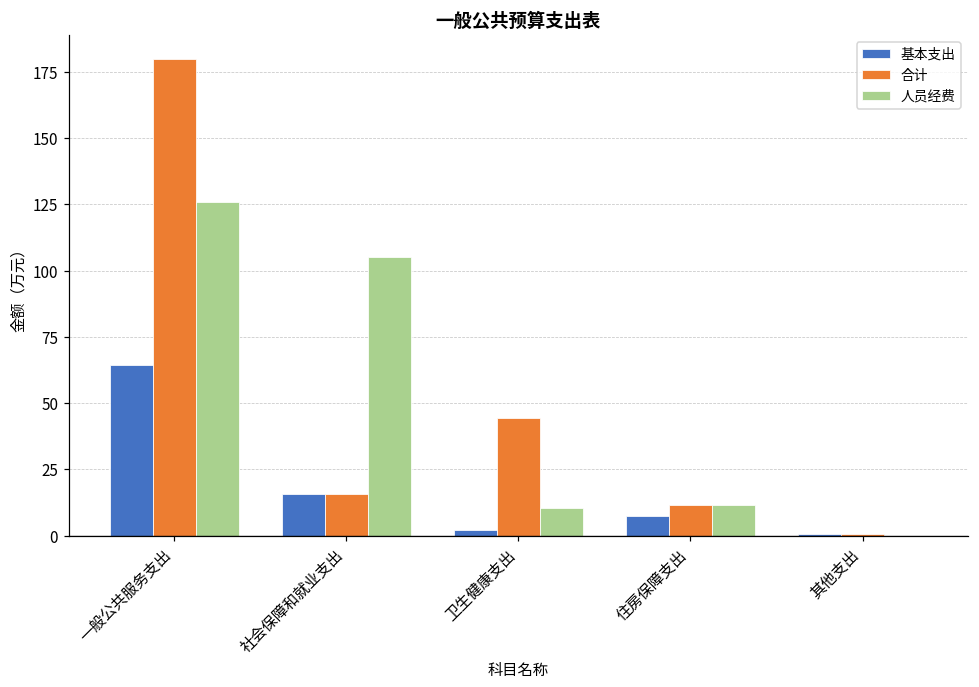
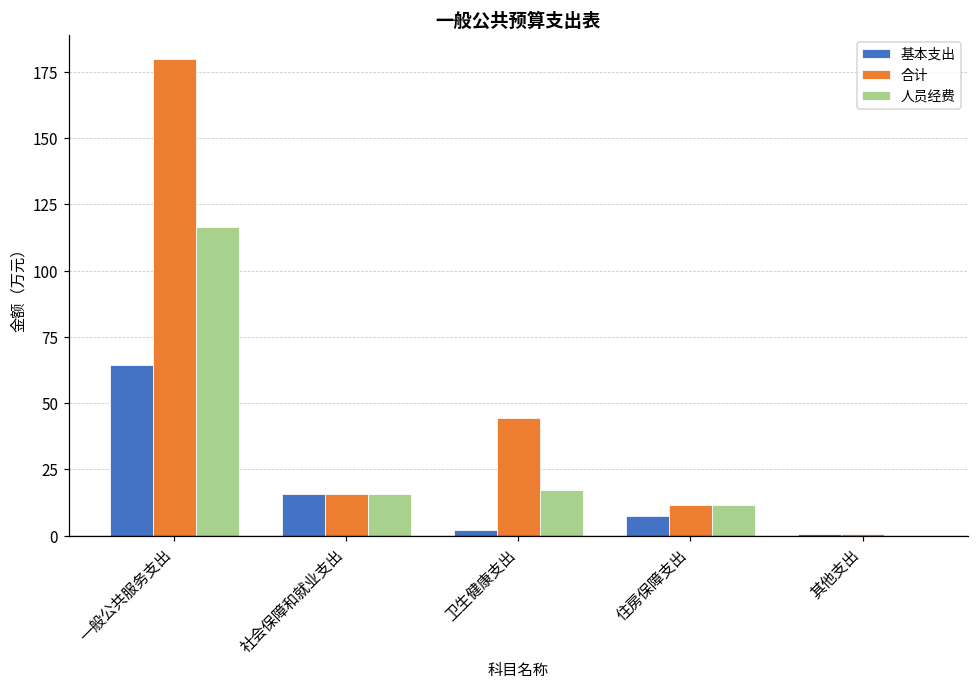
  {
    "基本支出": {
      "一般公共服务支出": 65,
      "社会保障和就业支出": 16,
      "卫生健康支出": 2,
      "住房保障支出": 7
    },
    "合计": {
      "一般公共服务支出": 180,
      "社会保障和就业支出": 16,
      "卫生健康支出": 45,
      "住房保障支出": 12
    },
    "人员经费": {
-     "一般公共服务支出": 126,
-     "社会保障和就业支出": 105,
-     "卫生健康支出": 10,
+     "一般公共服务支出": 116,
+     "社会保障和就业支出": 16,
+     "卫生健康支出": 17,
      "住房保障支出": 12,
      "其他支出": 0
    }
  }
